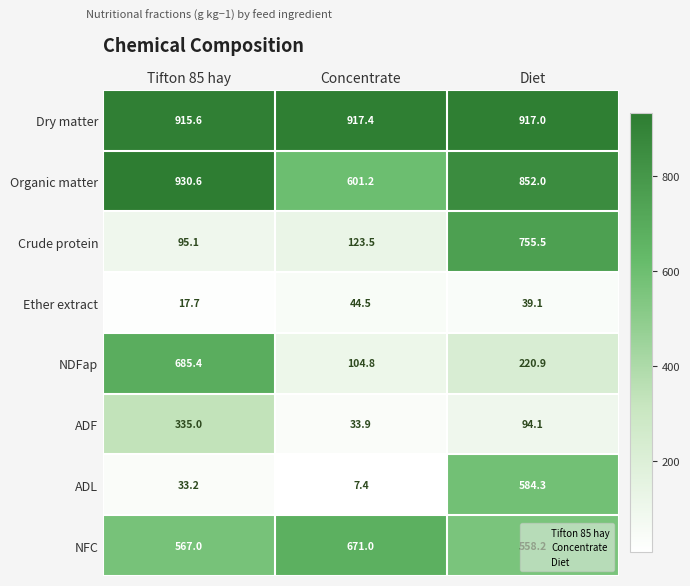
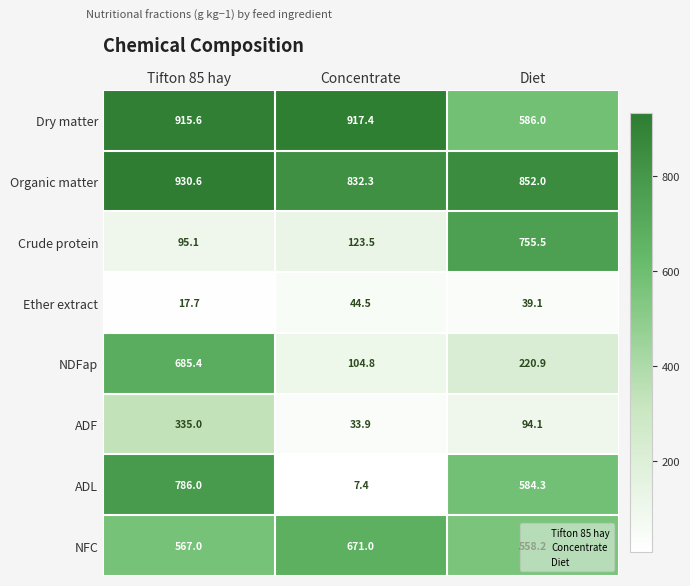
  {
    "Dry matter": {
      "Tifton 85 hay": 915.6,
      "Concentrate": 917.4,
-     "Diet": 917.0
+     "Diet": 586.0
    },
    "Organic matter": {
      "Tifton 85 hay": 930.6,
-     "Concentrate": 601.2,
+     "Concentrate": 832.3,
      "Diet": 852.0
    },
    "Crude protein": {
      "Tifton 85 hay": 95.1,
      "Concentrate": 123.5,
      "Diet": 755.5
    },
    "Ether extract": {
      "Tifton 85 hay": 17.7,
      "Concentrate": 44.5,
      "Diet": 39.1
    },
    "NDFap": {
      "Tifton 85 hay": 685.4,
      "Concentrate": 104.8,
      "Diet": 220.9
    },
    "ADF": {
      "Tifton 85 hay": 335.0,
      "Concentrate": 33.9,
      "Diet": 94.1
    },
    "ADL": {
-     "Tifton 85 hay": 33.2,
+     "Tifton 85 hay": 786.0,
      "Concentrate": 7.4,
      "Diet": 584.3
    },
    "NFC": {
      "Tifton 85 hay": 567.0,
      "Concentrate": 671.0
    }
  }
